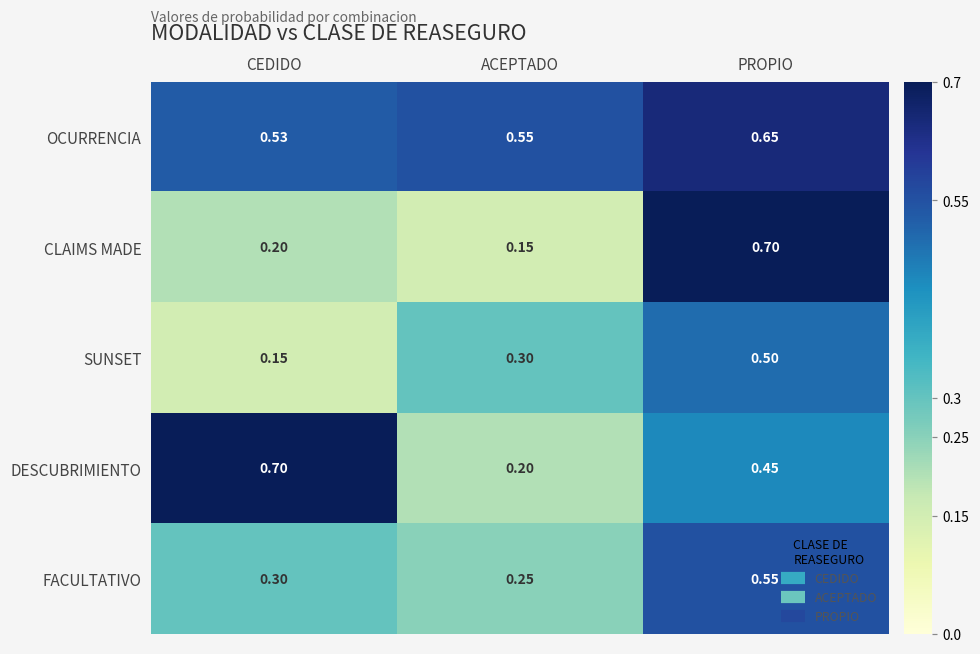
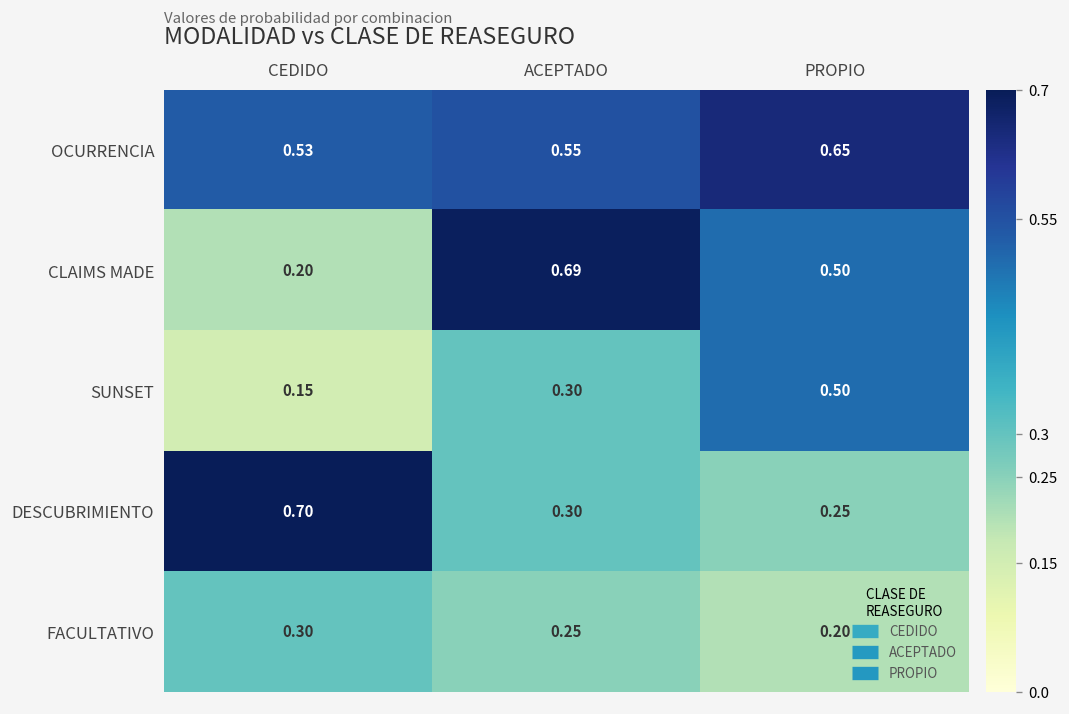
  {
    "OCURRENCIA": {
      "CEDIDO": 0.53,
      "ACEPTADO": 0.55,
      "PROPIO": 0.65
    },
    "CLAIMS MADE": {
      "CEDIDO": 0.20,
-     "ACEPTADO": 0.15,
-     "PROPIO": 0.70
+     "ACEPTADO": 0.69,
+     "PROPIO": 0.50
    },
    "SUNSET": {
      "CEDIDO": 0.15,
      "ACEPTADO": 0.30,
      "PROPIO": 0.50
    },
    "DESCUBRIMIENTO": {
      "CEDIDO": 0.70,
-     "ACEPTADO": 0.20,
-     "PROPIO": 0.45
+     "ACEPTADO": 0.30,
+     "PROPIO": 0.25
    },
    "FACULTATIVO": {
      "CEDIDO": 0.30,
      "ACEPTADO": 0.25,
-     "PROPIO": 0.55
+     "PROPIO": 0.20
    }
  }
